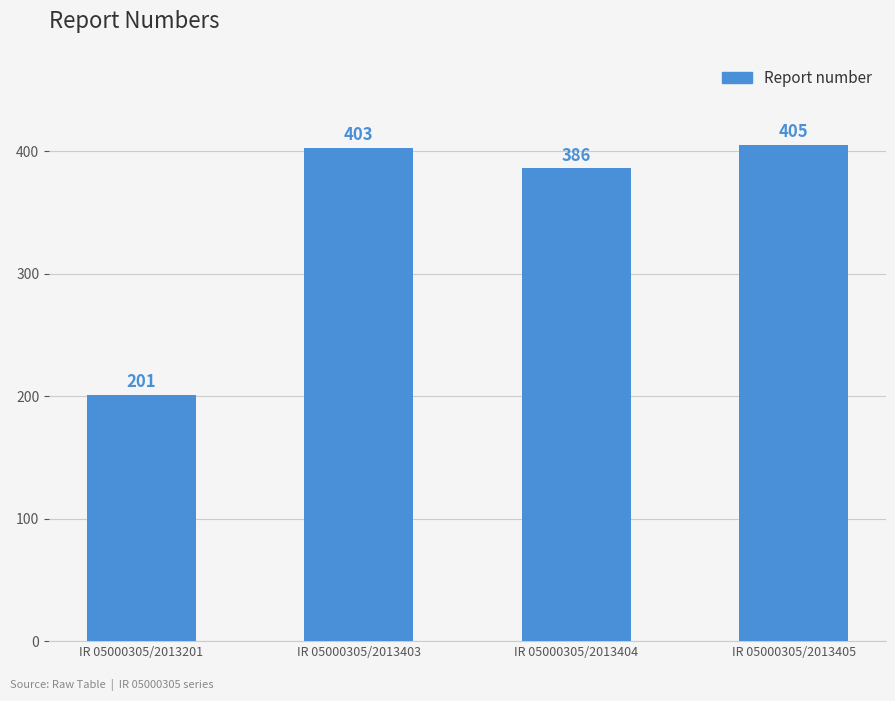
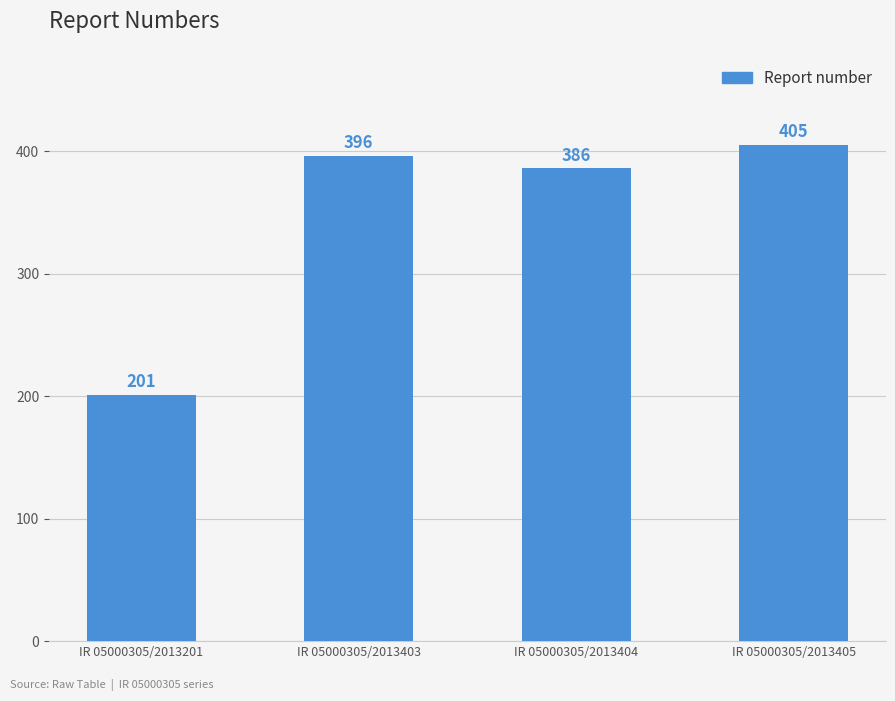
  {
    "IR 05000305/2013201": 201,
-   "IR 05000305/2013403": 403,
+   "IR 05000305/2013403": 396,
    "IR 05000305/2013404": 386,
    "IR 05000305/2013405": 405
  }
